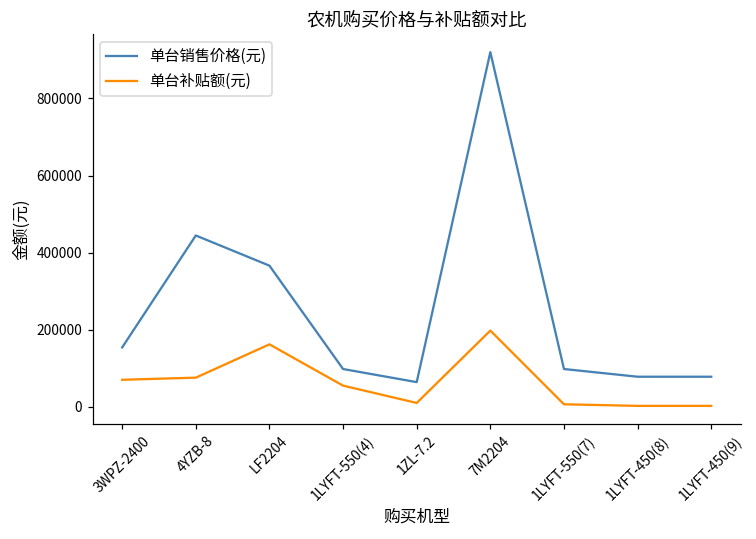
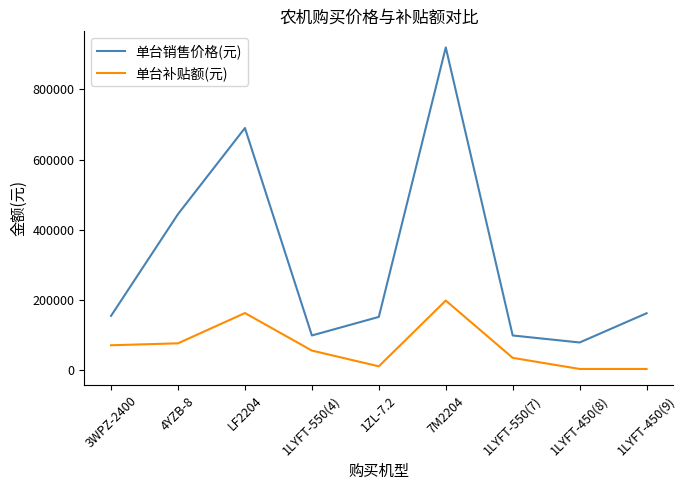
  {
    "单台销售价格(元)": {
      "3WPZ-2400": 150000,
      "4YZB-8": 440000,
-     "LF2204": 370000,
+     "LF2204": 690000,
      "1LYFT-550(4)": 100000,
-     "1ZL-7.2": 60000,
+     "1ZL-7.2": 150000,
      "7M2204": 920000,
      "1LYFT-550(7)": 100000,
      "1LYFT-450(8)": 80000,
-     "1LYFT-450(9)": 80000
+     "1LYFT-450(9)": 160000
    },
    "单台补贴额(元)": {
      "3WPZ-2400": 70000,
      "4YZB-8": 80000,
      "LF2204": 160000,
      "1LYFT-550(4)": 50000,
      "1ZL-7.2": 10000,
      "7M2204": 200000,
-     "1LYFT-550(7)": 10000,
+     "1LYFT-550(7)": 30000,
      "1LYFT-450(8)": 0,
      "1LYFT-450(9)": 0
    }
  }
